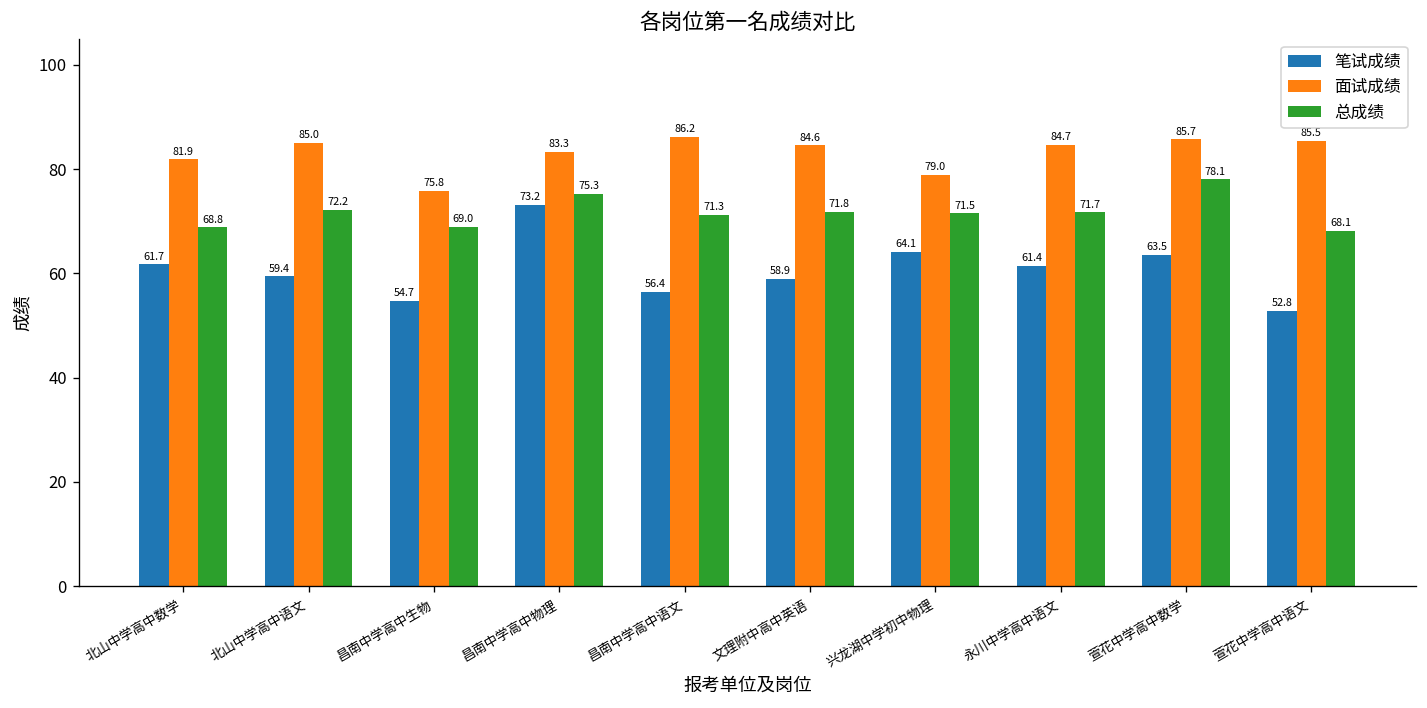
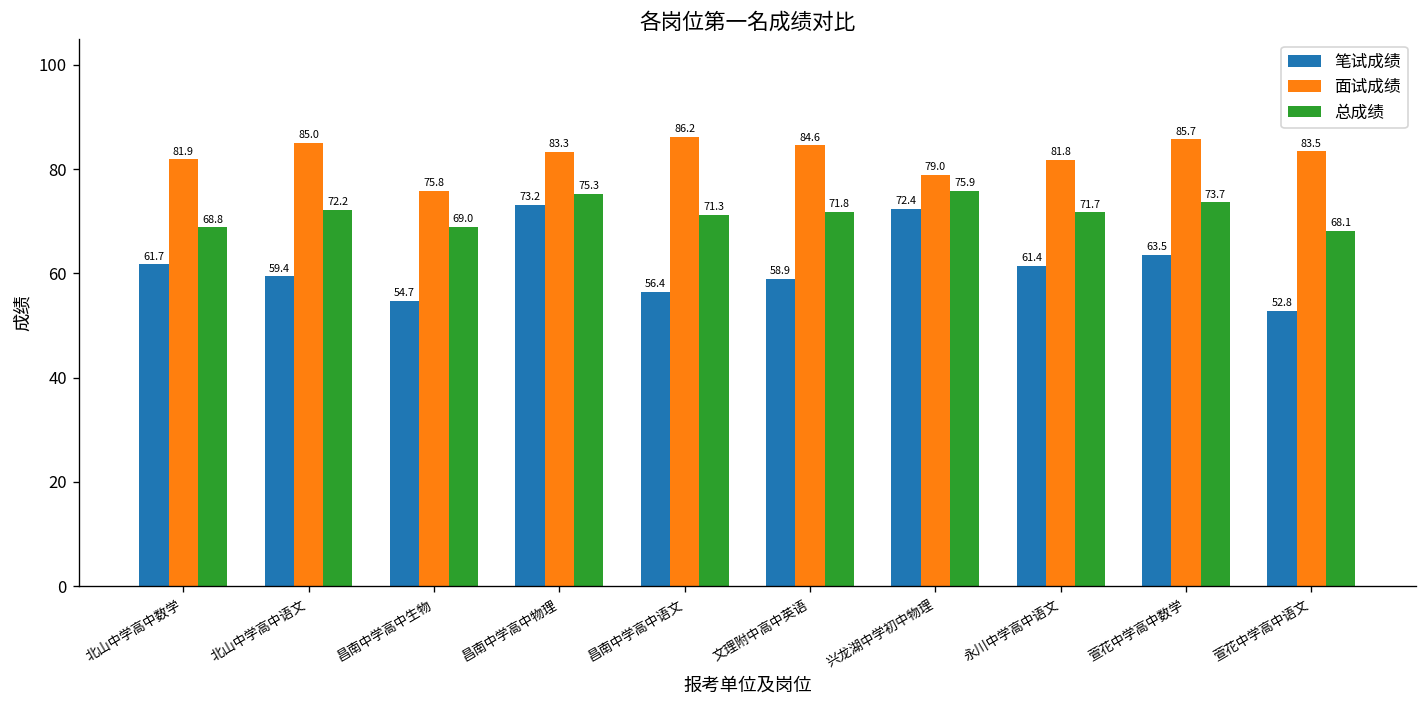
  {
    "笔试成绩": {
      "北山中学高中数学": 61.7,
      "北山中学高中语文": 59.4,
      "昌南中学高中生物": 54.7,
      "昌南中学高中物理": 73.2,
      "昌南中学高中语文": 56.4,
      "文理附中高中英语": 58.9,
-     "兴龙湖中学初中物理": 64.1,
+     "兴龙湖中学初中物理": 72.4,
      "永川中学高中语文": 61.4,
      "萱花中学高中数学": 63.5,
      "萱花中学高中语文": 52.8
    },
    "面试成绩": {
      "北山中学高中数学": 81.9,
      "北山中学高中语文": 85.0,
      "昌南中学高中生物": 75.8,
      "昌南中学高中物理": 83.3,
      "昌南中学高中语文": 86.2,
      "文理附中高中英语": 84.6,
      "兴龙湖中学初中物理": 79.0,
-     "永川中学高中语文": 84.7,
+     "永川中学高中语文": 81.8,
      "萱花中学高中数学": 85.7,
-     "萱花中学高中语文": 85.5
+     "萱花中学高中语文": 83.5
    },
    "总成绩": {
      "北山中学高中数学": 68.8,
      "北山中学高中语文": 72.2,
      "昌南中学高中生物": 69.0,
      "昌南中学高中物理": 75.3,
      "昌南中学高中语文": 71.3,
      "文理附中高中英语": 71.8,
-     "兴龙湖中学初中物理": 71.5,
+     "兴龙湖中学初中物理": 75.9,
      "永川中学高中语文": 71.7,
-     "萱花中学高中数学": 78.1,
+     "萱花中学高中数学": 73.7,
      "萱花中学高中语文": 68.1
    }
  }
